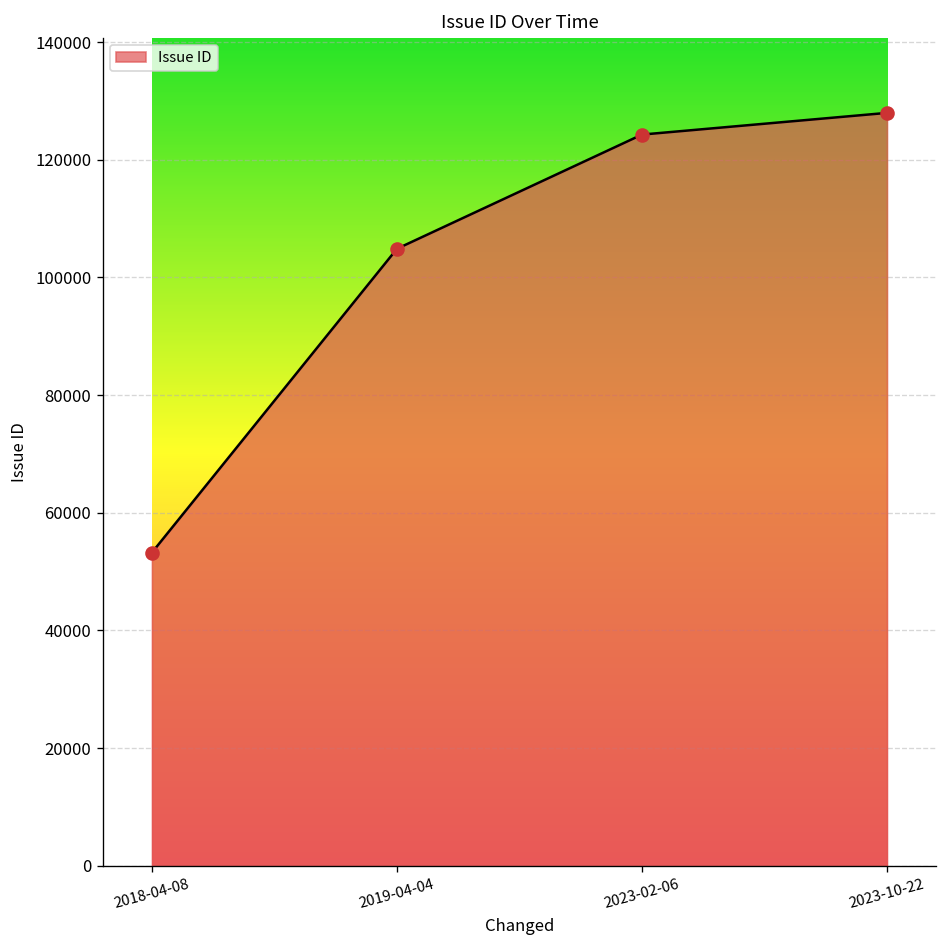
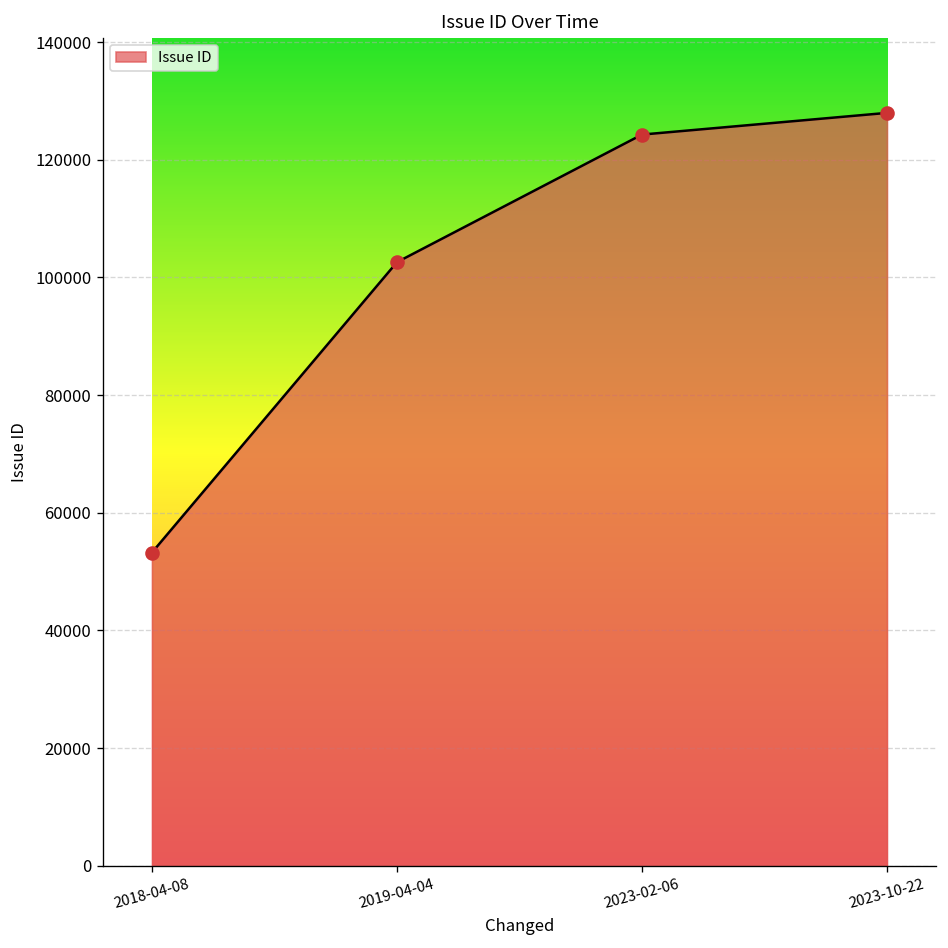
  {
    "2018-04-08": 53000,
-   "2019-04-04": 105000,
+   "2019-04-04": 103000,
    "2023-02-06": 124000,
    "2023-10-22": 128000
  }
